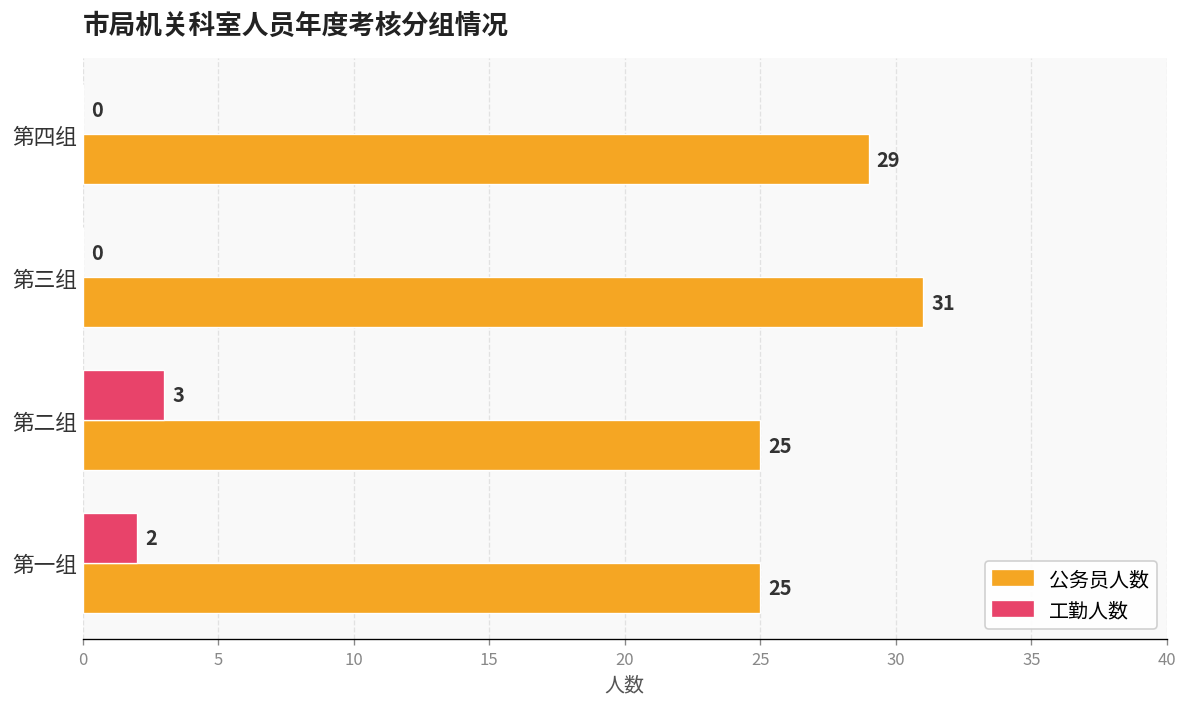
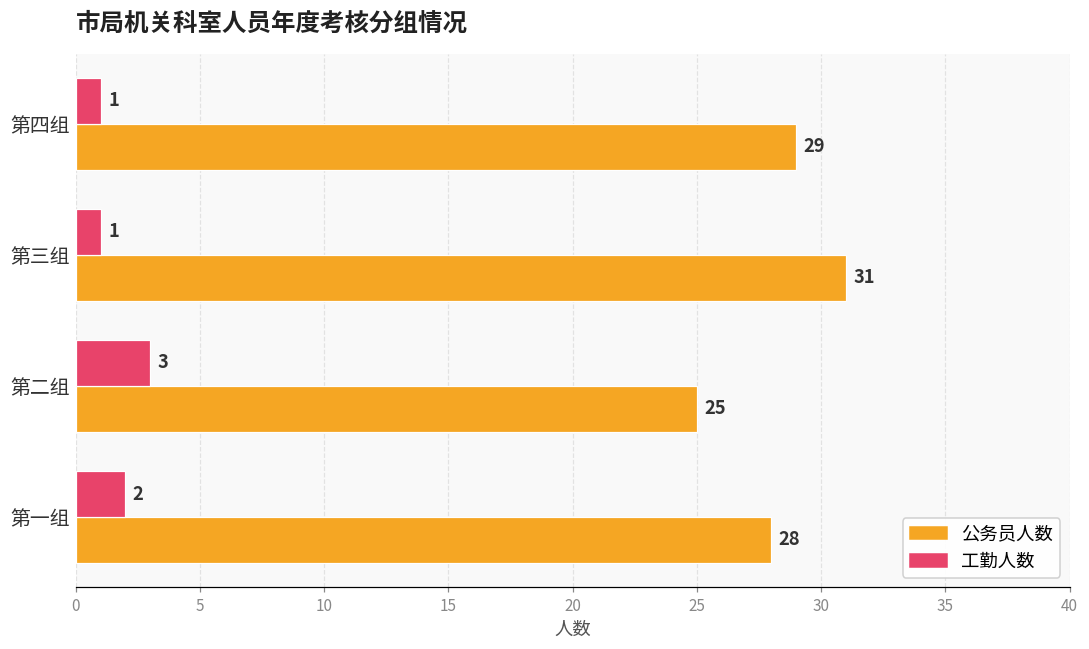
  {
    "公务员人数": {
      "第四组": 29,
      "第三组": 31,
      "第二组": 25,
-     "第一组": 25
+     "第一组": 28
    },
    "工勤人数": {
-     "第四组": 0,
-     "第三组": 0,
+     "第四组": 1,
+     "第三组": 1,
      "第二组": 3,
      "第一组": 2
    }
  }
